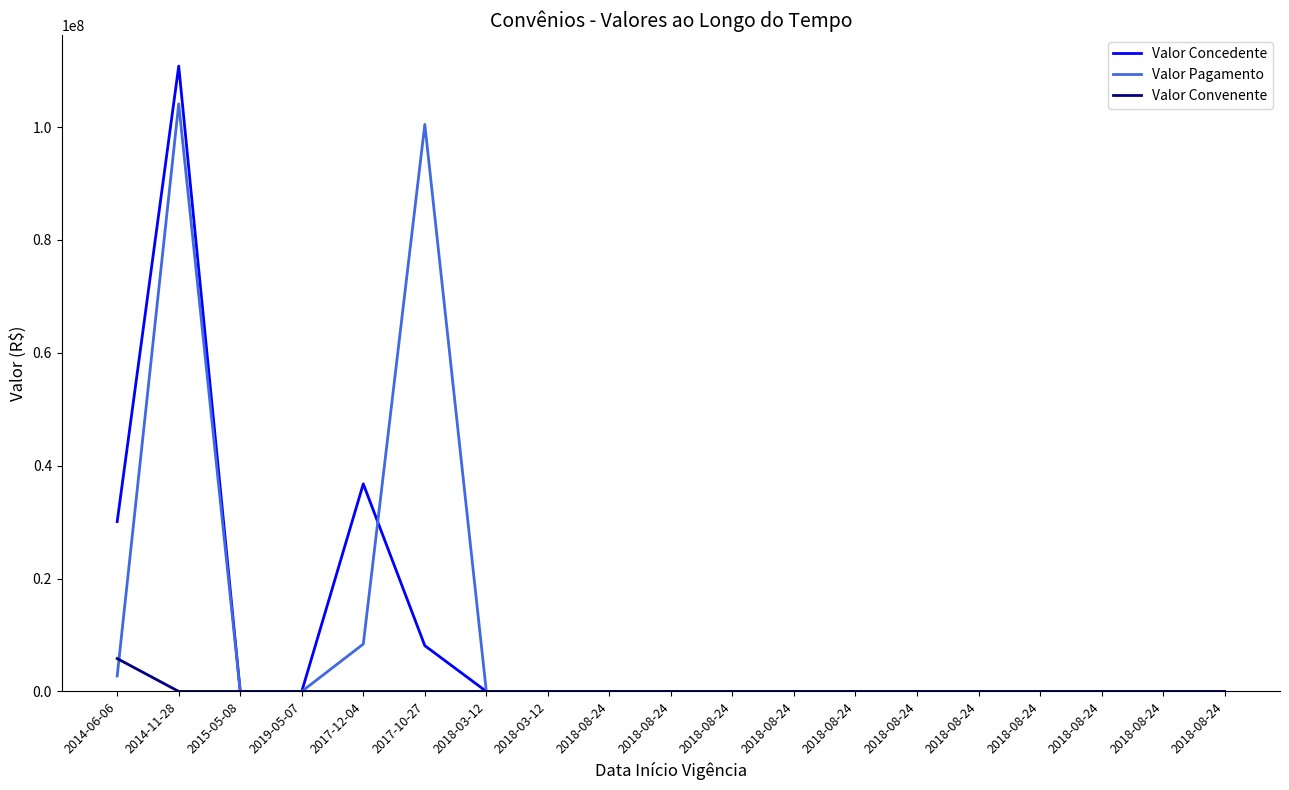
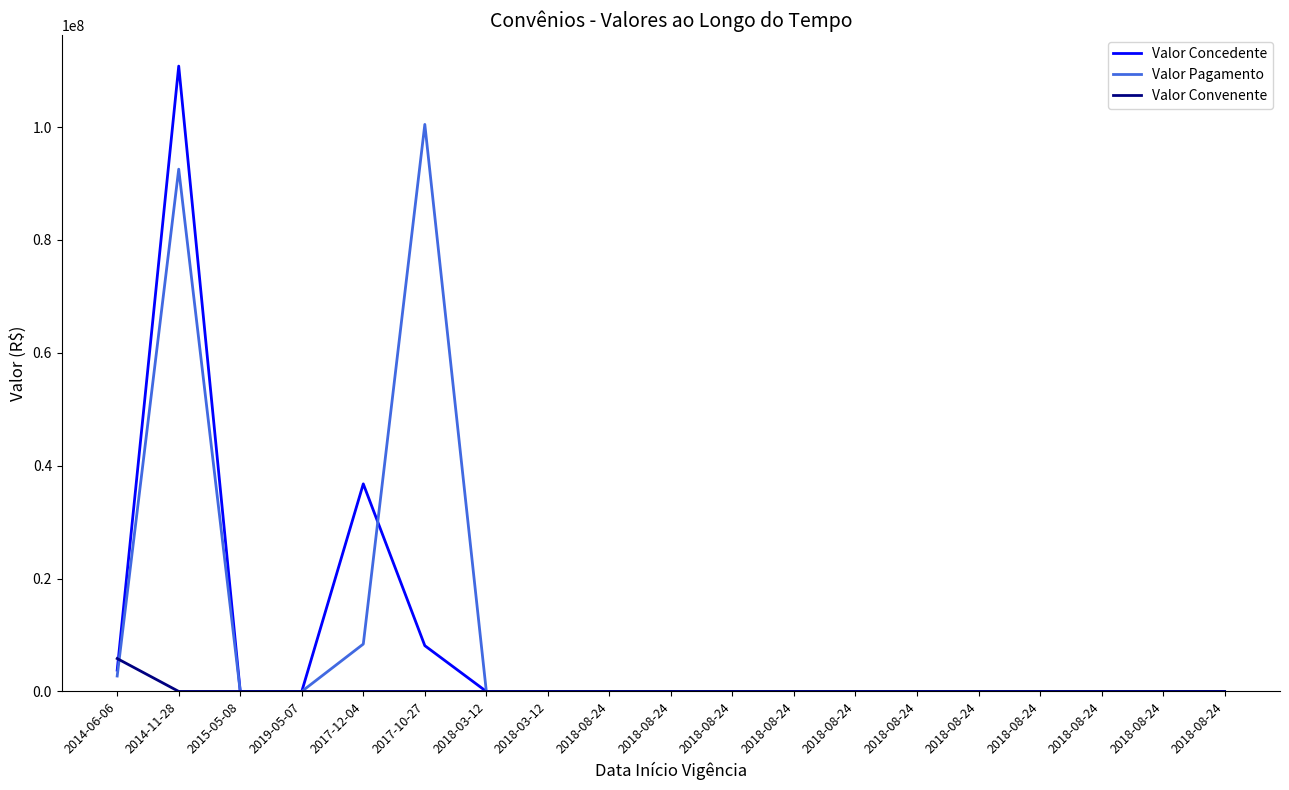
  {
    "Valor Concedente": {
-     "2014-06-06": 30000000,
+     "2014-06-06": 4000000,
      "2014-11-28": 111000000,
      "2017-12-04": 37000000,
      "2017-10-27": 8000000
    },
    "Valor Pagamento": {
      "2014-06-06": 3000000,
-     "2014-11-28": 104000000,
+     "2014-11-28": 93000000,
      "2017-12-04": 8000000,
      "2017-10-27": 100000000
    },
    "Valor Convenente": {
      "2014-06-06": 6000000,
      "2014-11-28": 0,
      "2017-12-04": 0,
      "2017-10-27": 0
    }
  }
